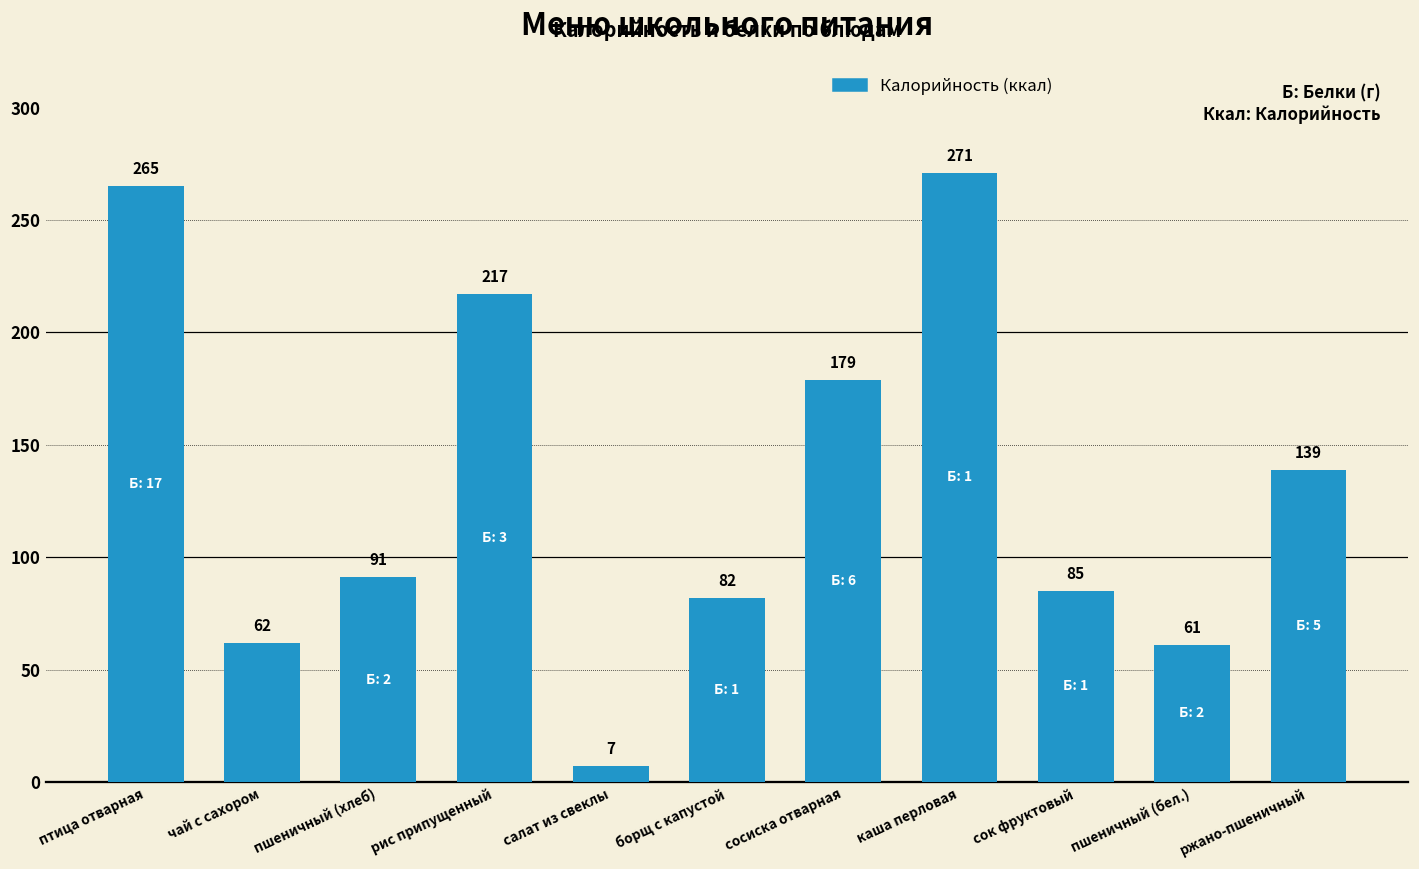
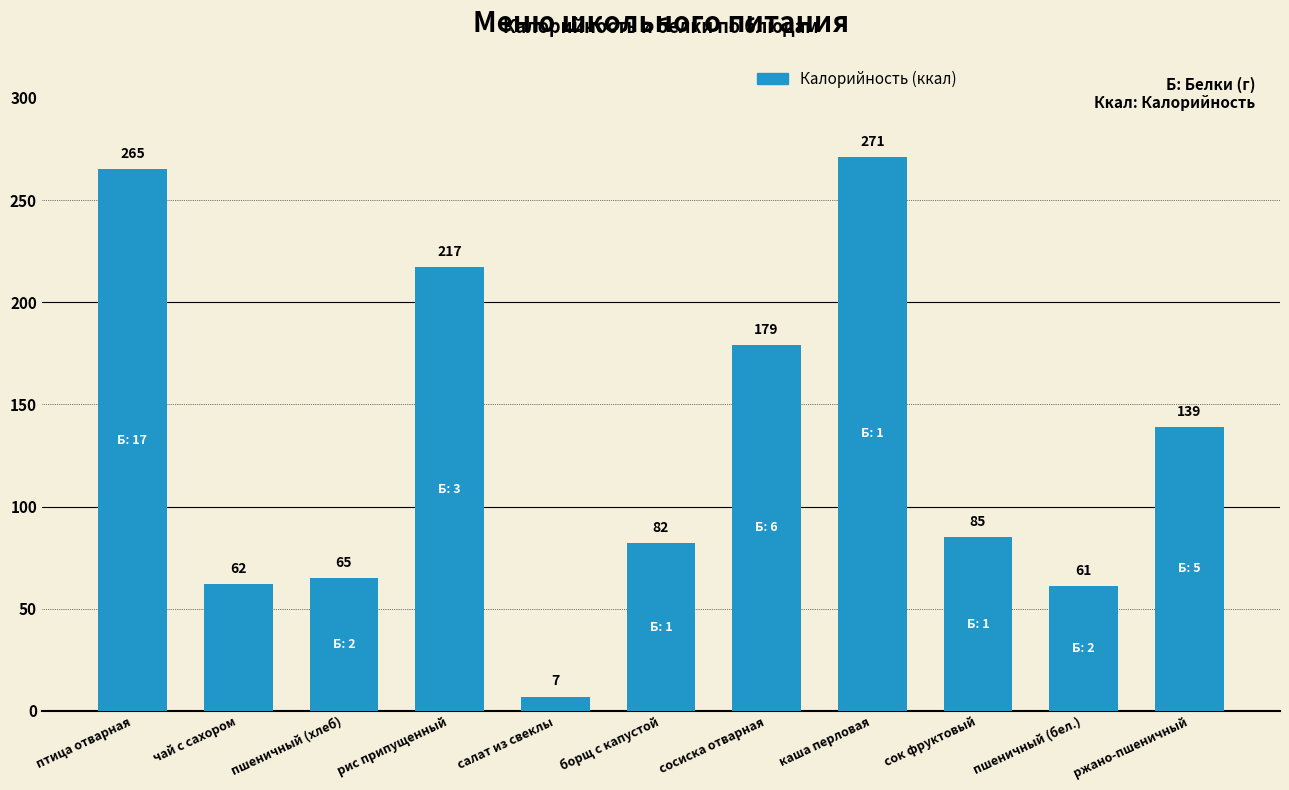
  {
    "птица отварная": 265,
    "чай с сахором": 62,
-   "пшеничный (хлеб)": 91,
+   "пшеничный (хлеб)": 65,
    "рис припущенный": 217,
    "салат из свеклы": 7,
    "борщ с капустой": 82,
    "сосиска отварная": 179,
    "каша перловая": 271,
    "сок фруктовый": 85,
    "пшеничный (бел.)": 61,
    "ржано-пшеничный": 139
  }
